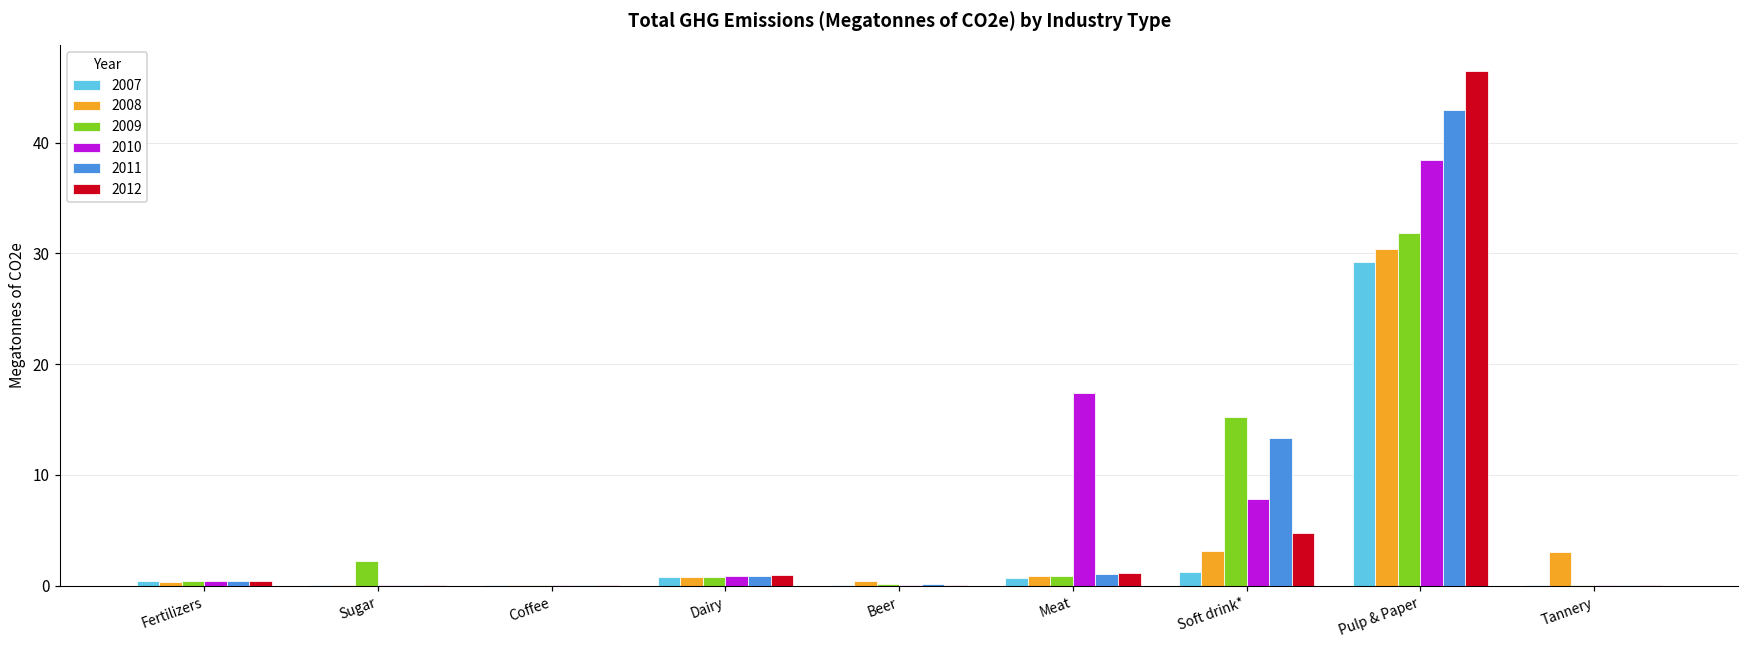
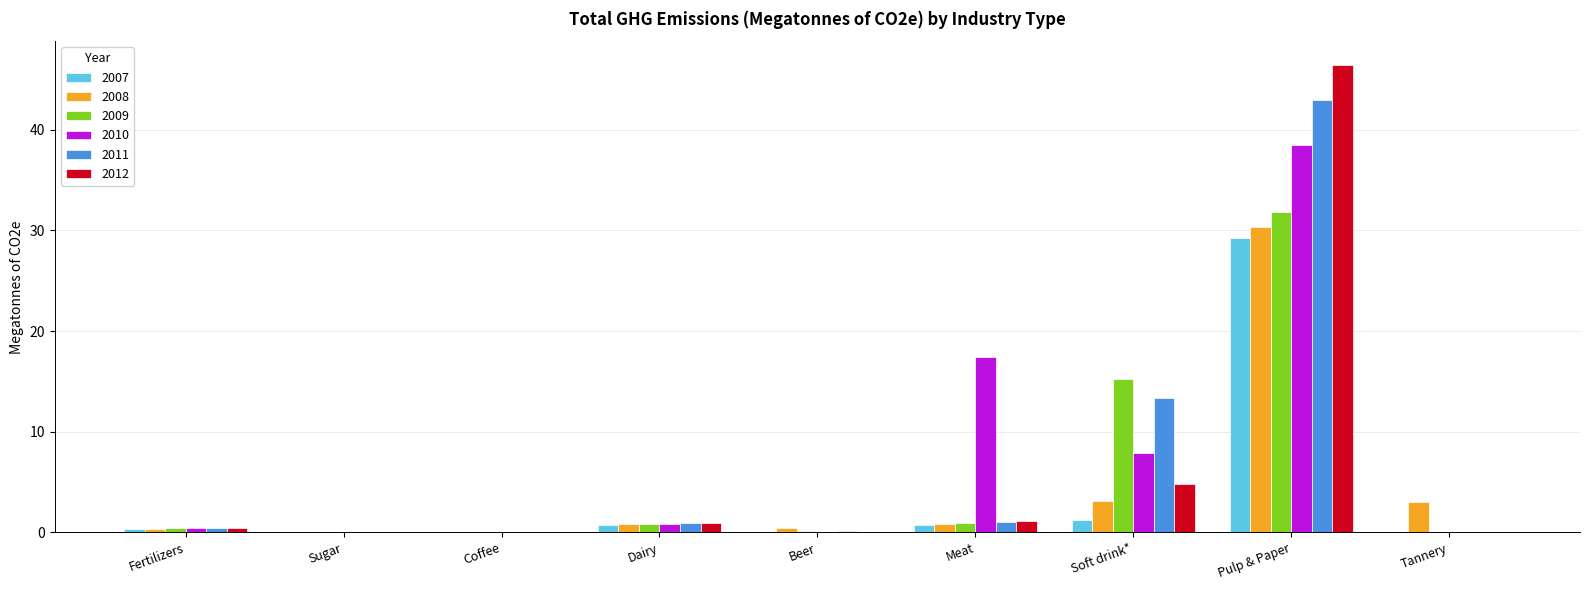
  {
    "2008": {
      "Fertilizers": 0.4,
      "Dairy": 0.8,
      "Beer": 0.4,
      "Meat": 0.8,
      "Soft drink*": 3.1,
      "Pulp & Paper": 30.4,
      "Tannery": 3.0
    },
    "2009": {
      "Fertilizers": 0.4,
-     "Sugar": 2.3,
+     "Sugar": 0.1,
      "Dairy": 0.8,
      "Meat": 0.9,
      "Soft drink*": 15.3,
      "Pulp & Paper": 31.8
    },
    "2010": {
      "Fertilizers": 0.4,
      "Dairy": 0.8,
      "Meat": 17.4,
      "Soft drink*": 7.9,
      "Pulp & Paper": 38.5
    },
    "2012": {
      "Fertilizers": 0.4,
      "Dairy": 0.9,
      "Meat": 1.2,
      "Soft drink*": 4.8,
      "Pulp & Paper": 46.5
    }
  }
